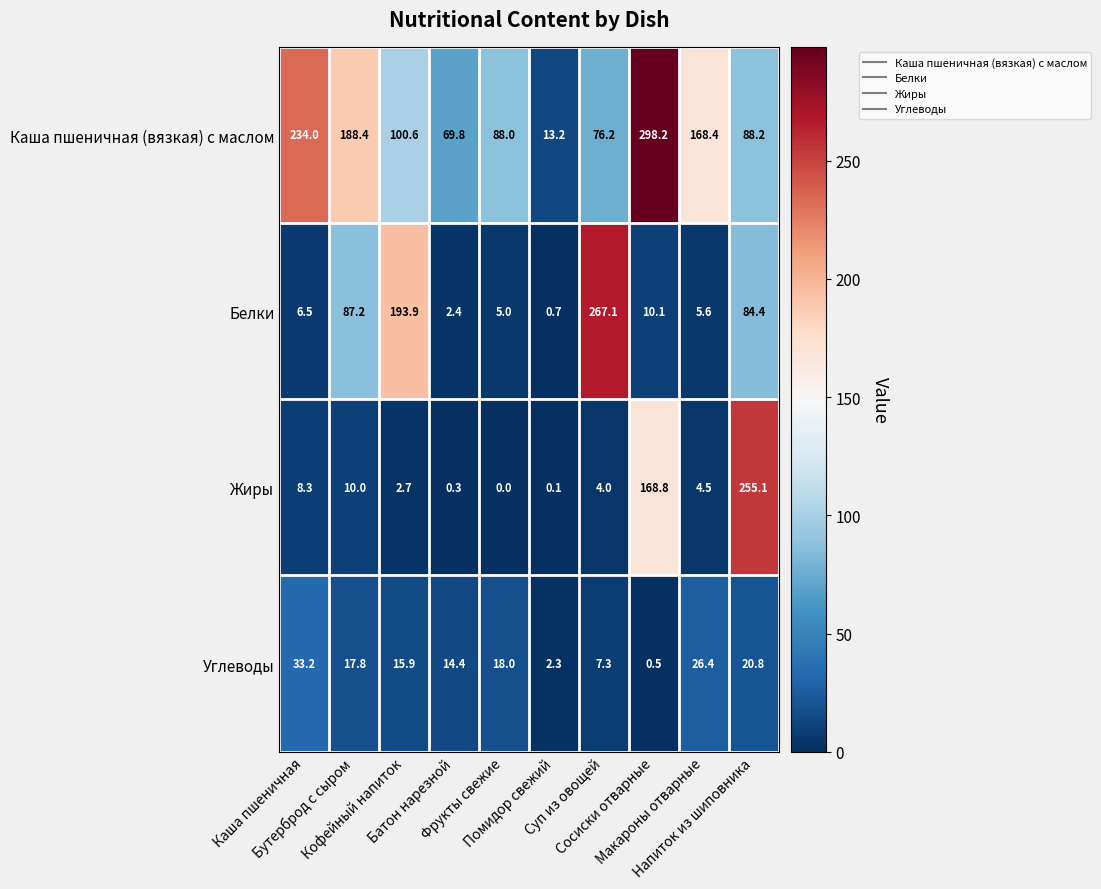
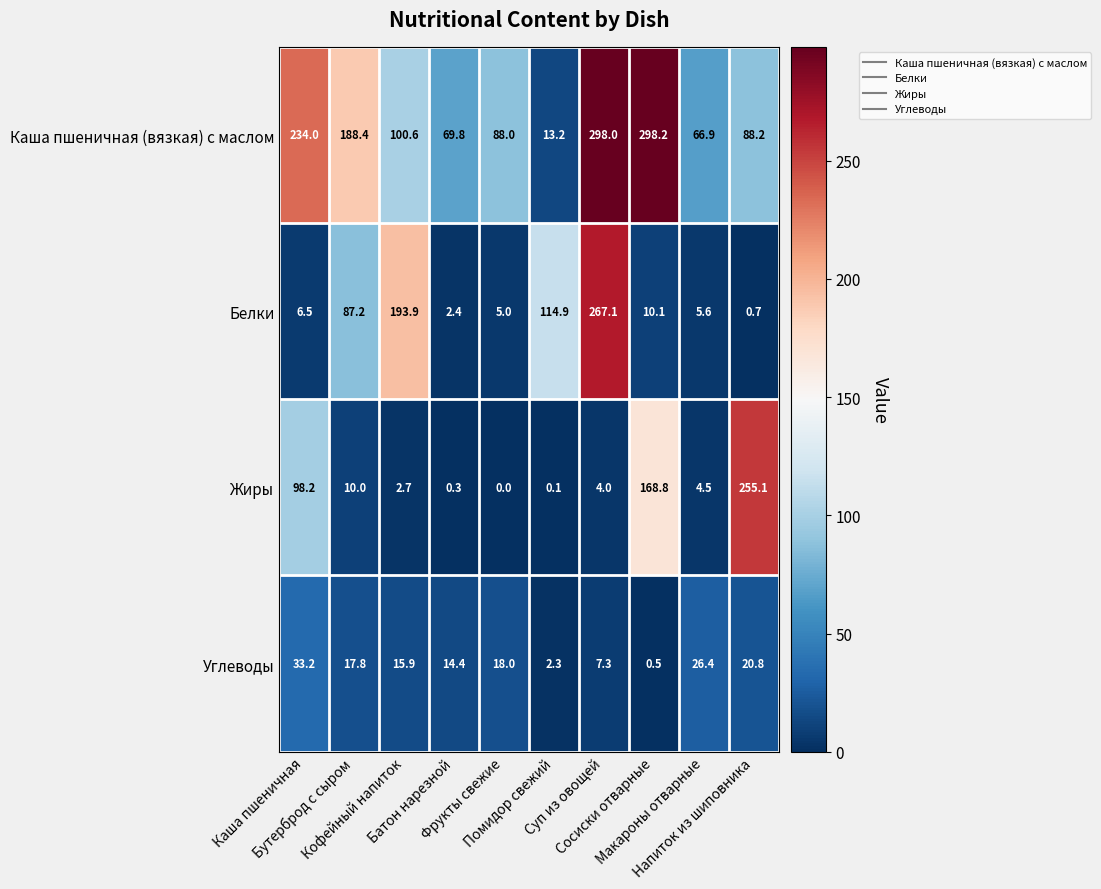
  {
    "Каша пшеничная (вязкая) с маслом": {
      "Каша пшеничная": 234.0,
      "Бутерброд с сыром": 188.4,
      "Кофейный напиток": 100.6,
      "Батон нарезной": 69.8,
      "Фрукты свежие": 88.0,
      "Помидор свежий": 13.2,
-     "Суп из овощей": 76.2,
+     "Суп из овощей": 298.0,
      "Сосиски отварные": 298.2,
-     "Макароны отварные": 168.4,
+     "Макароны отварные": 66.9,
      "Напиток из шиповника": 88.2
    },
    "Белки": {
      "Каша пшеничная": 6.5,
      "Бутерброд с сыром": 87.2,
      "Кофейный напиток": 193.9,
      "Батон нарезной": 2.4,
      "Фрукты свежие": 5.0,
-     "Помидор свежий": 0.7,
+     "Помидор свежий": 114.9,
      "Суп из овощей": 267.1,
      "Сосиски отварные": 10.1,
      "Макароны отварные": 5.6,
-     "Напиток из шиповника": 84.4
+     "Напиток из шиповника": 0.7
    },
    "Жиры": {
-     "Каша пшеничная": 8.3,
+     "Каша пшеничная": 98.2,
      "Бутерброд с сыром": 10.0,
      "Кофейный напиток": 2.7,
      "Батон нарезной": 0.3,
      "Фрукты свежие": 0.0,
      "Помидор свежий": 0.1,
      "Суп из овощей": 4.0,
      "Сосиски отварные": 168.8,
      "Макароны отварные": 4.5,
      "Напиток из шиповника": 255.1
    },
    "Углеводы": {
      "Каша пшеничная": 33.2,
      "Бутерброд с сыром": 17.8,
      "Кофейный напиток": 15.9,
      "Батон нарезной": 14.4,
      "Фрукты свежие": 18.0,
      "Помидор свежий": 2.3,
      "Суп из овощей": 7.3,
      "Сосиски отварные": 0.5,
      "Макароны отварные": 26.4,
      "Напиток из шиповника": 20.8
    }
  }
